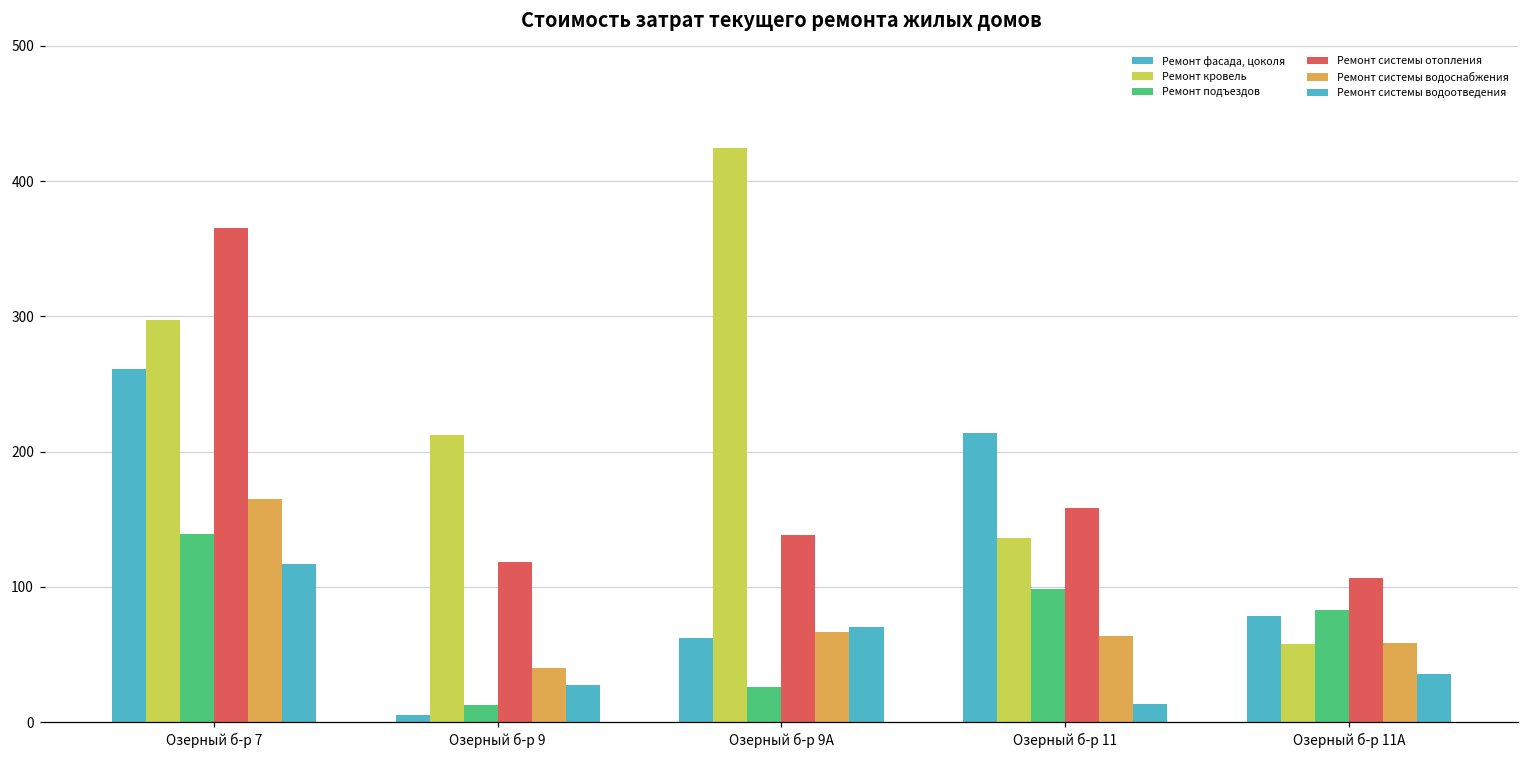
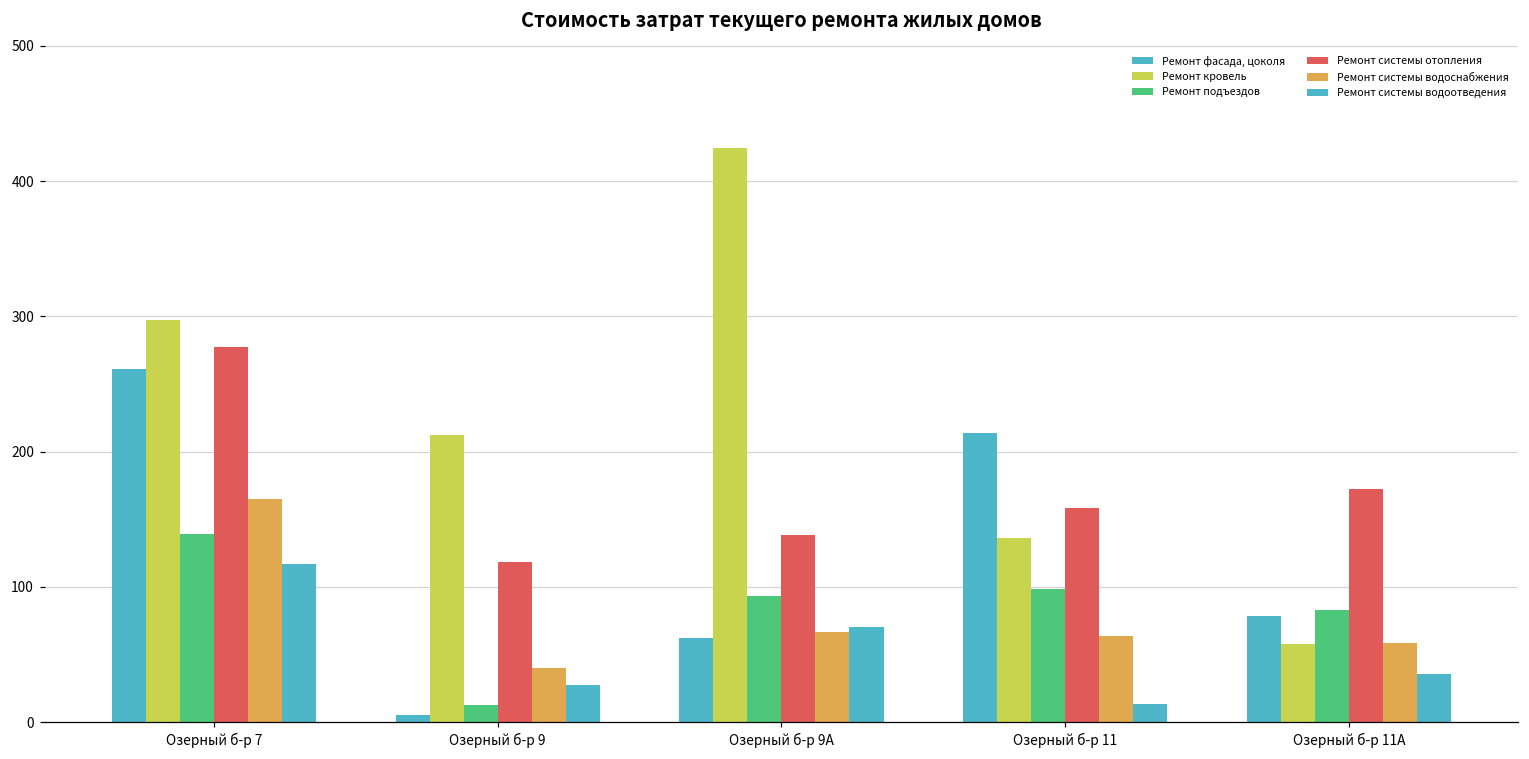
  {
    "Ремонт подъездов": {
      "Озерный б-р 7": 139,
      "Озерный б-р 9": 13,
-     "Озерный б-р 9А": 26,
+     "Озерный б-р 9А": 93,
      "Озерный б-р 11": 99,
      "Озерный б-р 11А": 83
    },
    "Ремонт системы отопления": {
-     "Озерный б-р 7": 365,
+     "Озерный б-р 7": 278,
      "Озерный б-р 9": 118,
      "Озерный б-р 9А": 138,
      "Озерный б-р 11": 159,
-     "Озерный б-р 11А": 107
+     "Озерный б-р 11А": 173
    }
  }
